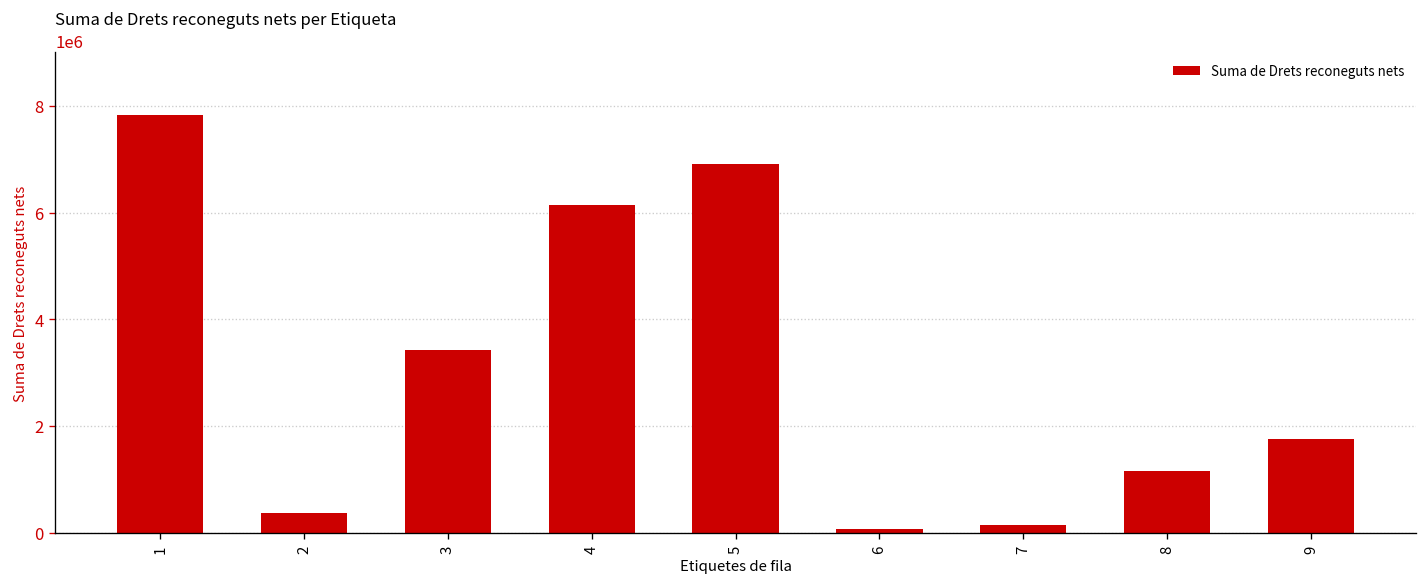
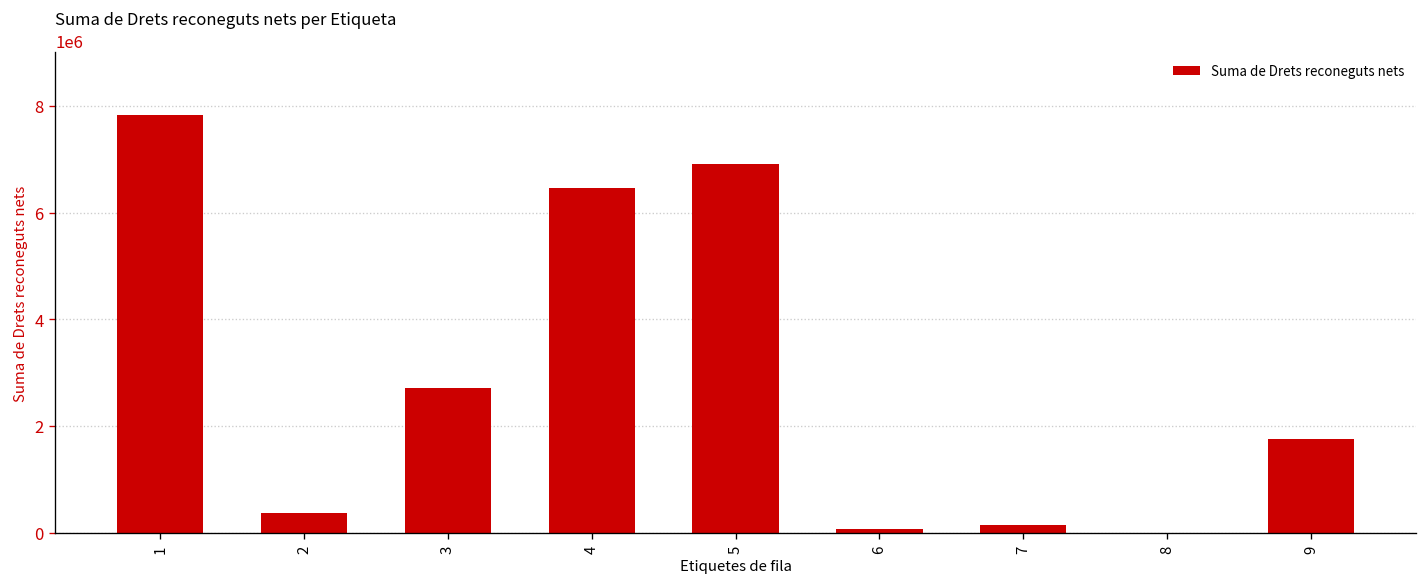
  {
    "1": 7800000,
    "2": 400000,
-   "3": 3400000,
-   "4": 6100000,
+   "3": 2700000,
+   "4": 6500000,
    "5": 6900000,
    "6": 100000,
    "7": 100000,
-   "8": 1200000,
+   "8": 0,
    "9": 1800000
  }
